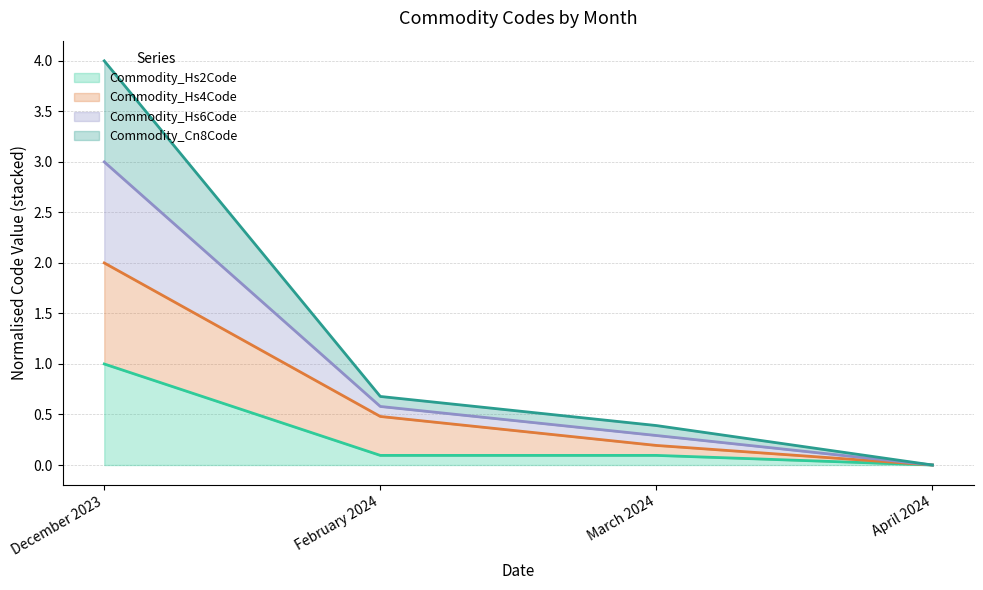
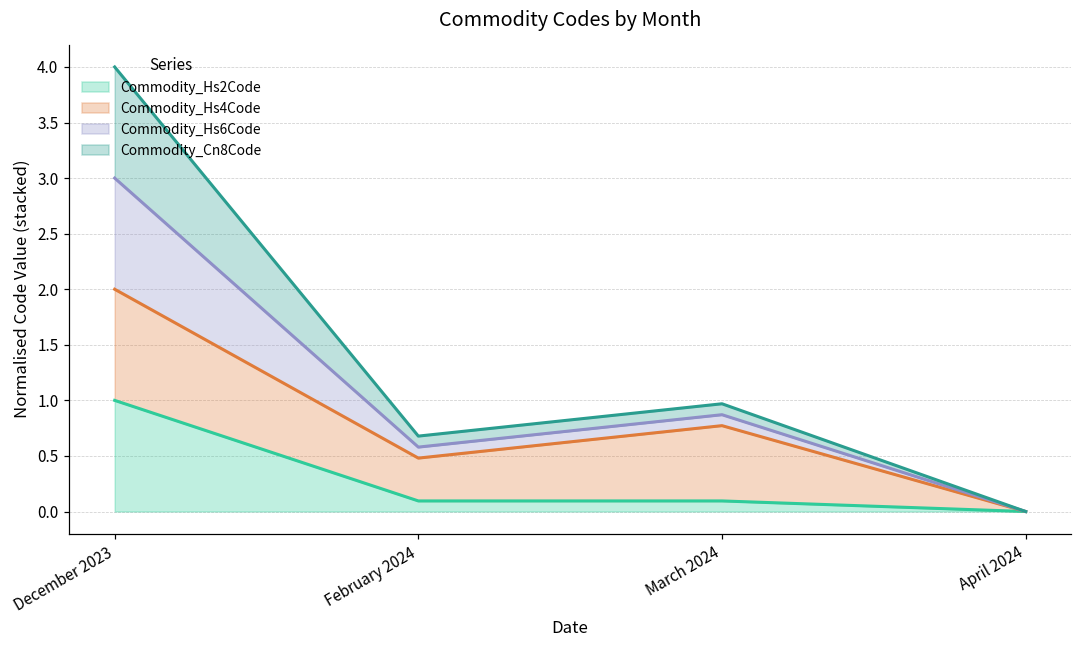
  {
    "Commodity_Hs4Code": {
      "December 2023": 1.00,
      "February 2024": 0.39,
-     "March 2024": 0.10
+     "March 2024": 0.68
    }
  }
